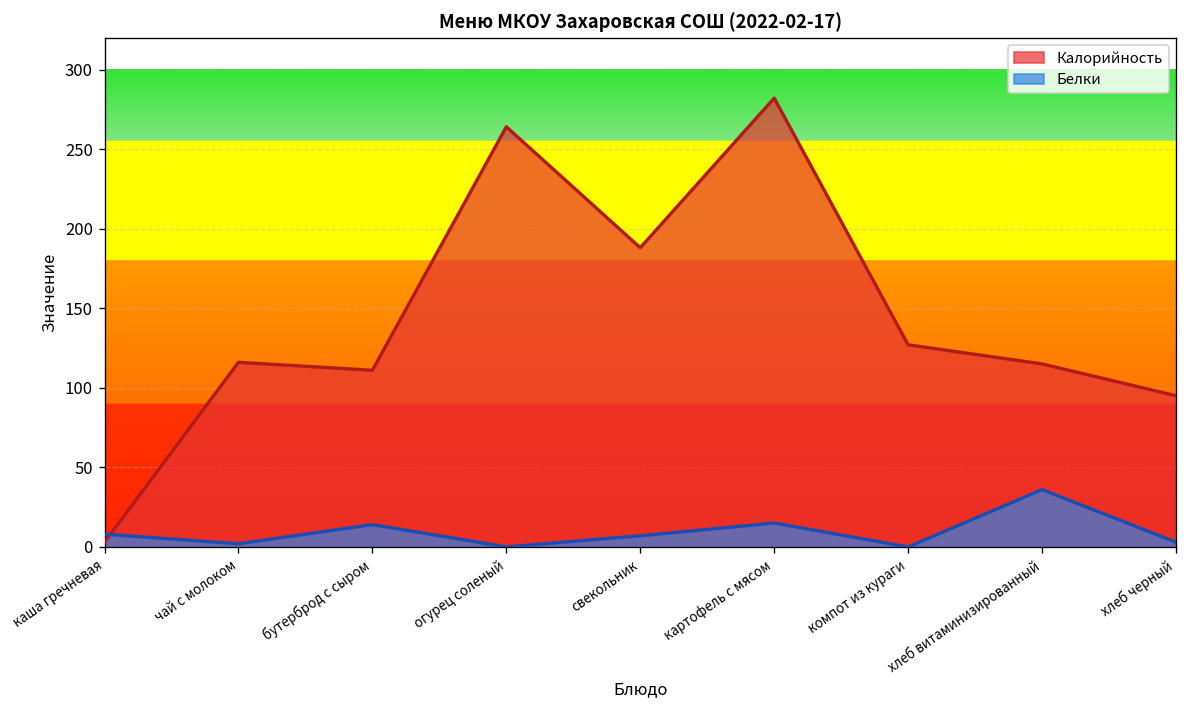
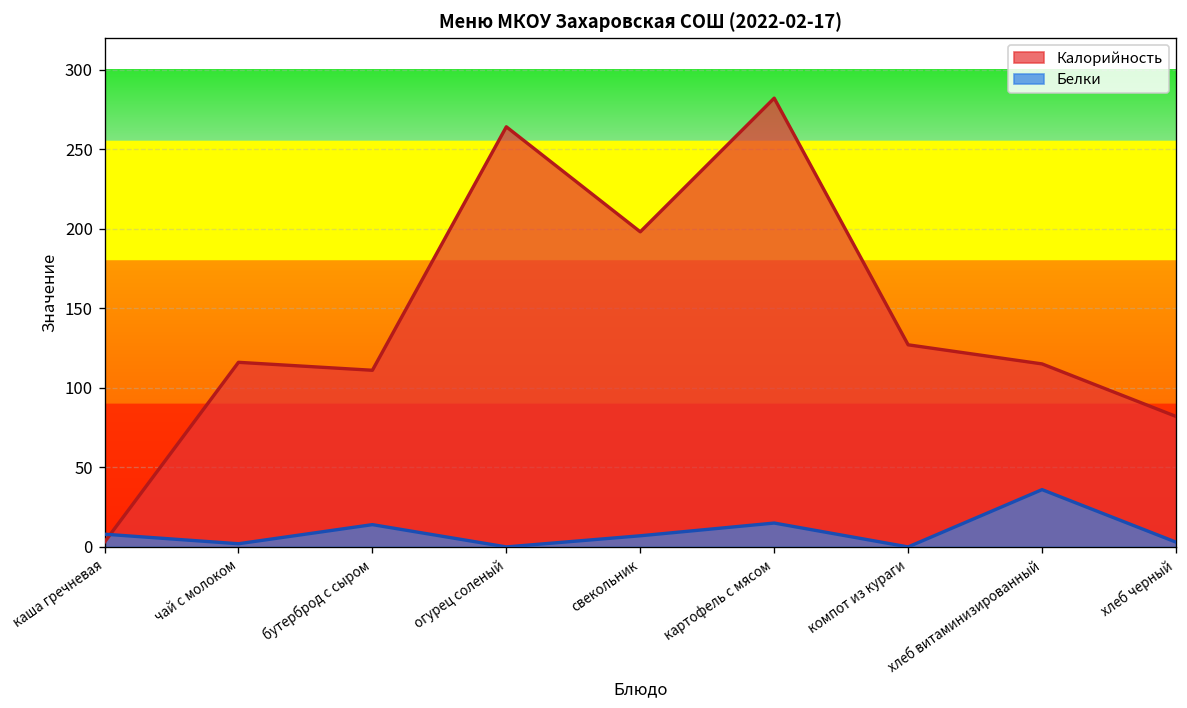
  {
    "Калорийность": {
      "каша гречневая": 3,
      "чай с молоком": 116,
      "бутерброд с сыром": 111,
      "огурец соленый": 264,
-     "свекольник": 188,
+     "свекольник": 198,
      "картофель с мясом": 282,
      "компот из кураги": 127,
      "хлеб витаминизированный": 115,
-     "хлеб черный": 95
+     "хлеб черный": 82
    },
    "Белки": {
      "каша гречневая": 8,
      "чай с молоком": 2,
      "бутерброд с сыром": 14,
      "огурец соленый": 0,
      "свекольник": 7,
      "картофель с мясом": 15,
      "компот из кураги": 0,
      "хлеб витаминизированный": 36,
      "хлеб черный": 3
    }
  }
